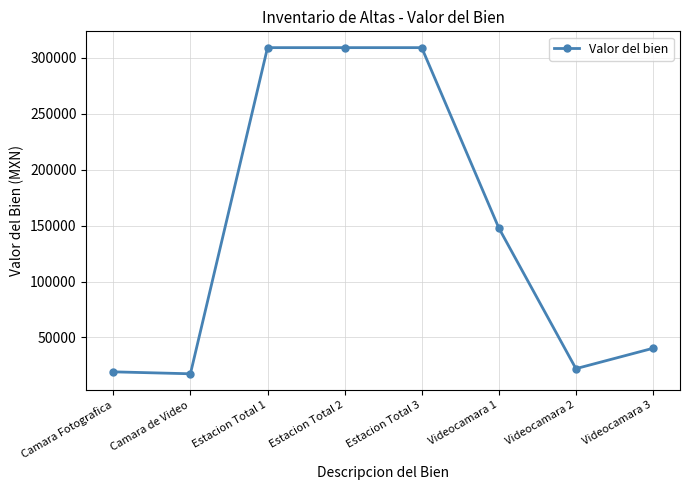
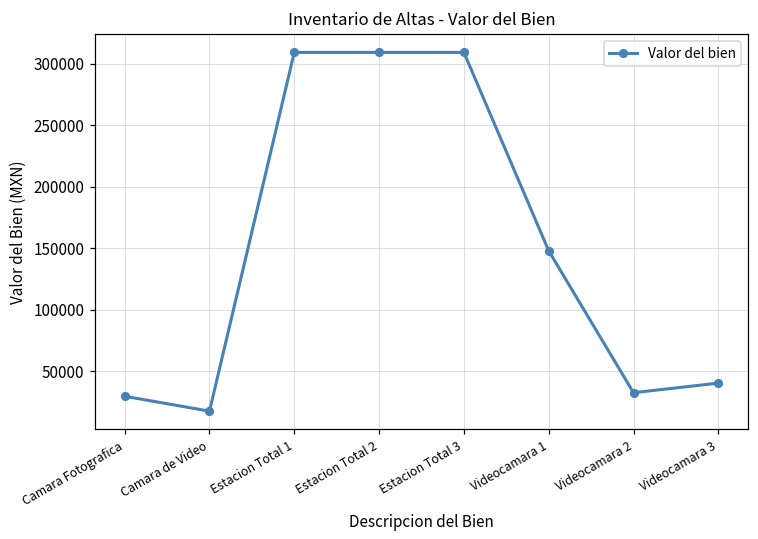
  {
-   "Camara Fotografica": 19000,
+   "Camara Fotografica": 30000,
    "Camara de Video": 17000,
    "Estacion Total 1": 309000,
    "Estacion Total 2": 309000,
    "Estacion Total 3": 309000,
    "Videocamara 1": 148000,
-   "Videocamara 2": 22000,
+   "Videocamara 2": 32000,
    "Videocamara 3": 40000
  }
